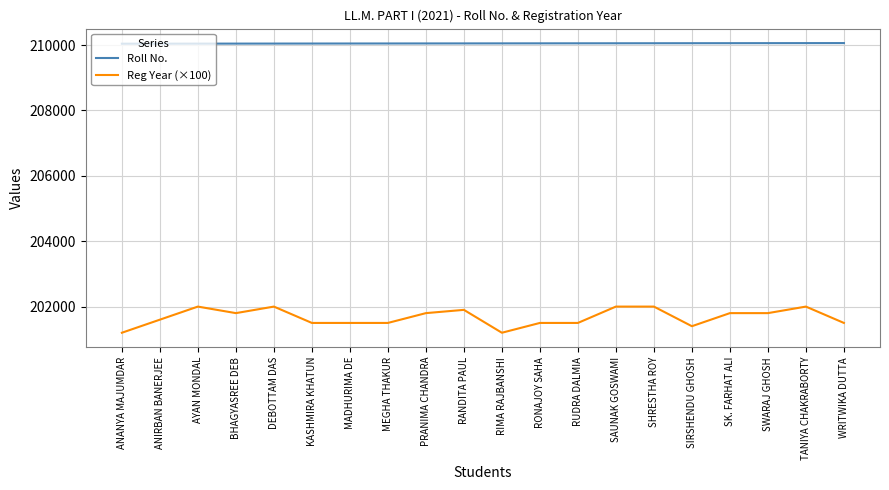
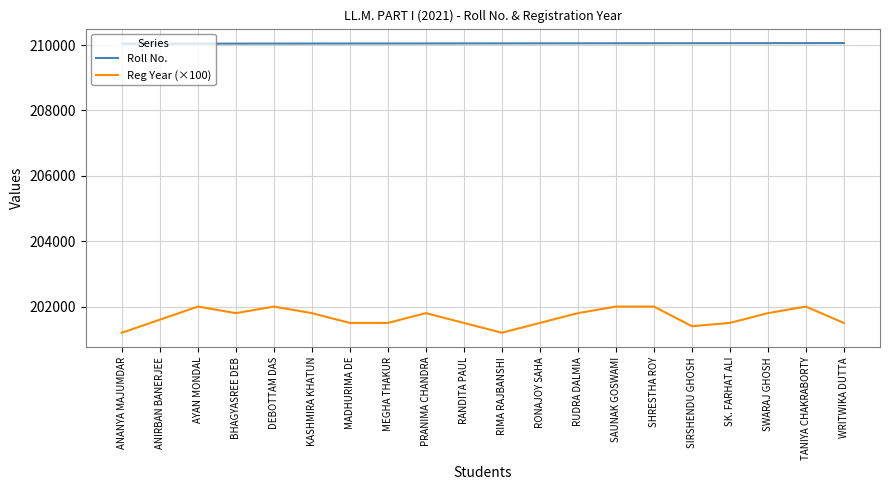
  {
    "Roll No.": {
      "BHAGYASREE DEB": 210000,
      "DEBOTTAM DAS": 210000,
      "KASHMIRA KHATUN": 210000,
      "MADHURIMA DE": 210000,
      "MEGHA THAKUR": 210100,
      "PRANIMA CHANDRA": 210100,
      "RANDITA PAUL": 210100,
      "RIMA RAJBANSHI": 210100,
      "RONAJOY SAHA": 210100,
      "RUDRA DALMIA": 210100,
      "SAUNAK GOSWAMI": 210100,
      "SHRESTHA ROY": 210100,
      "SIRSHENDU GHOSH": 210100,
      "SK. FARHAT ALI": 210100,
      "SWARAJ GHOSH": 210100,
      "TANIYA CHAKRABORTY": 210100,
      "WRITWIKA DUTTA": 210100
    },
    "Reg Year (×100)": {
      "ANANYA MAJUMDAR": 201200,
      "ANIRBAN BANERJEE": 201600,
      "AYAN MONDAL": 202000,
      "BHAGYASREE DEB": 201800,
      "DEBOTTAM DAS": 202000,
-     "KASHMIRA KHATUN": 201500,
+     "KASHMIRA KHATUN": 201800,
      "MADHURIMA DE": 201500,
      "MEGHA THAKUR": 201500,
      "PRANIMA CHANDRA": 201800,
-     "RANDITA PAUL": 201900,
+     "RANDITA PAUL": 201500,
      "RIMA RAJBANSHI": 201200,
      "RONAJOY SAHA": 201500,
-     "RUDRA DALMIA": 201500,
+     "RUDRA DALMIA": 201800,
      "SAUNAK GOSWAMI": 202000,
      "SHRESTHA ROY": 202000,
      "SIRSHENDU GHOSH": 201400,
-     "SK. FARHAT ALI": 201800,
+     "SK. FARHAT ALI": 201500,
      "SWARAJ GHOSH": 201800,
      "TANIYA CHAKRABORTY": 202000,
      "WRITWIKA DUTTA": 201500
    }
  }
